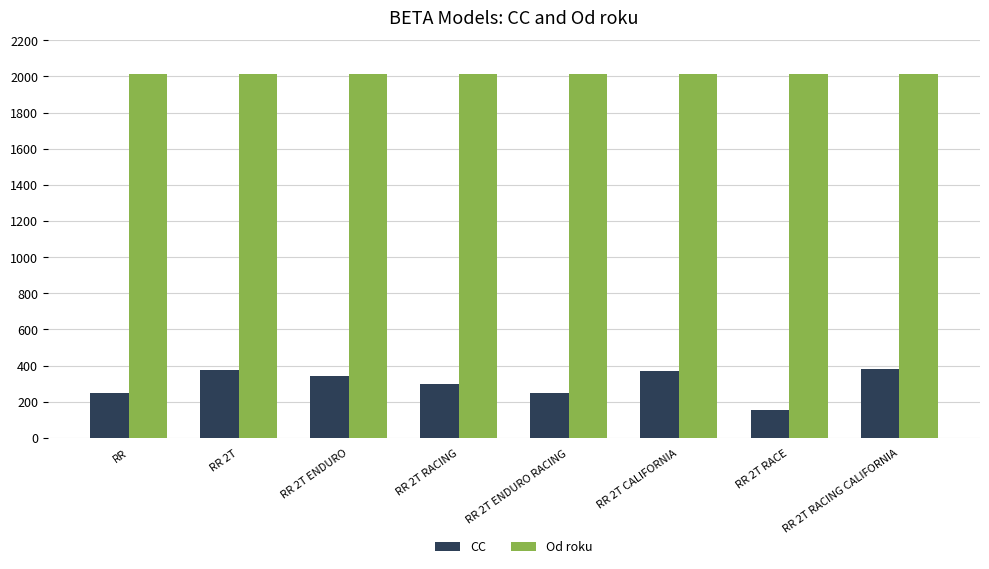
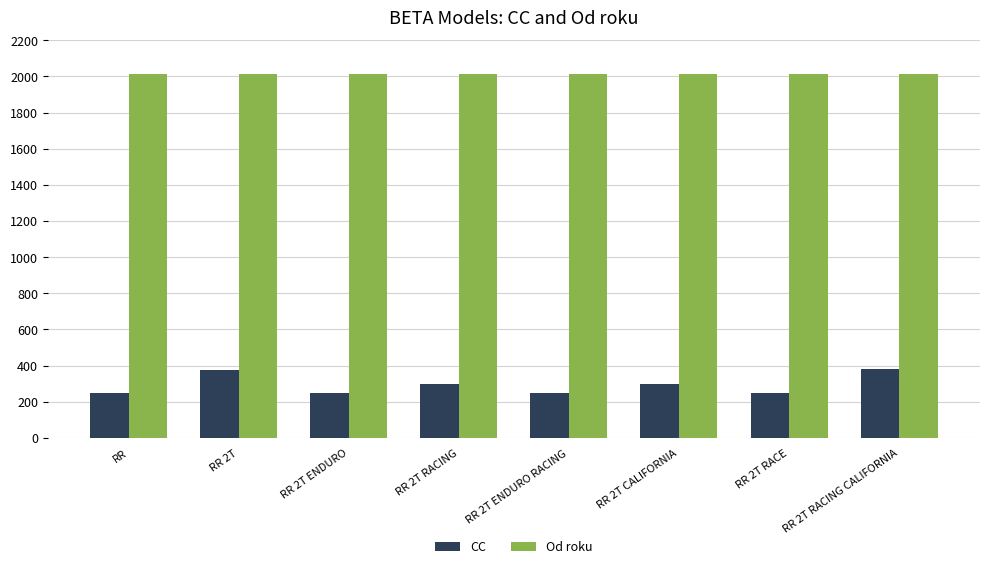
  {
    "CC": {
      "RR": 250,
      "RR 2T": 380,
-     "RR 2T ENDURO": 340,
+     "RR 2T ENDURO": 250,
      "RR 2T RACING": 300,
      "RR 2T ENDURO RACING": 250,
-     "RR 2T CALIFORNIA": 370,
-     "RR 2T RACE": 150,
+     "RR 2T CALIFORNIA": 300,
+     "RR 2T RACE": 250,
      "RR 2T RACING CALIFORNIA": 380
    },
    "Od roku": {
      "RR": 2010,
      "RR 2T": 2010,
      "RR 2T ENDURO": 2010,
      "RR 2T RACING": 2010,
      "RR 2T ENDURO RACING": 2010,
      "RR 2T CALIFORNIA": 2010,
      "RR 2T RACE": 2010,
      "RR 2T RACING CALIFORNIA": 2010
    }
  }
